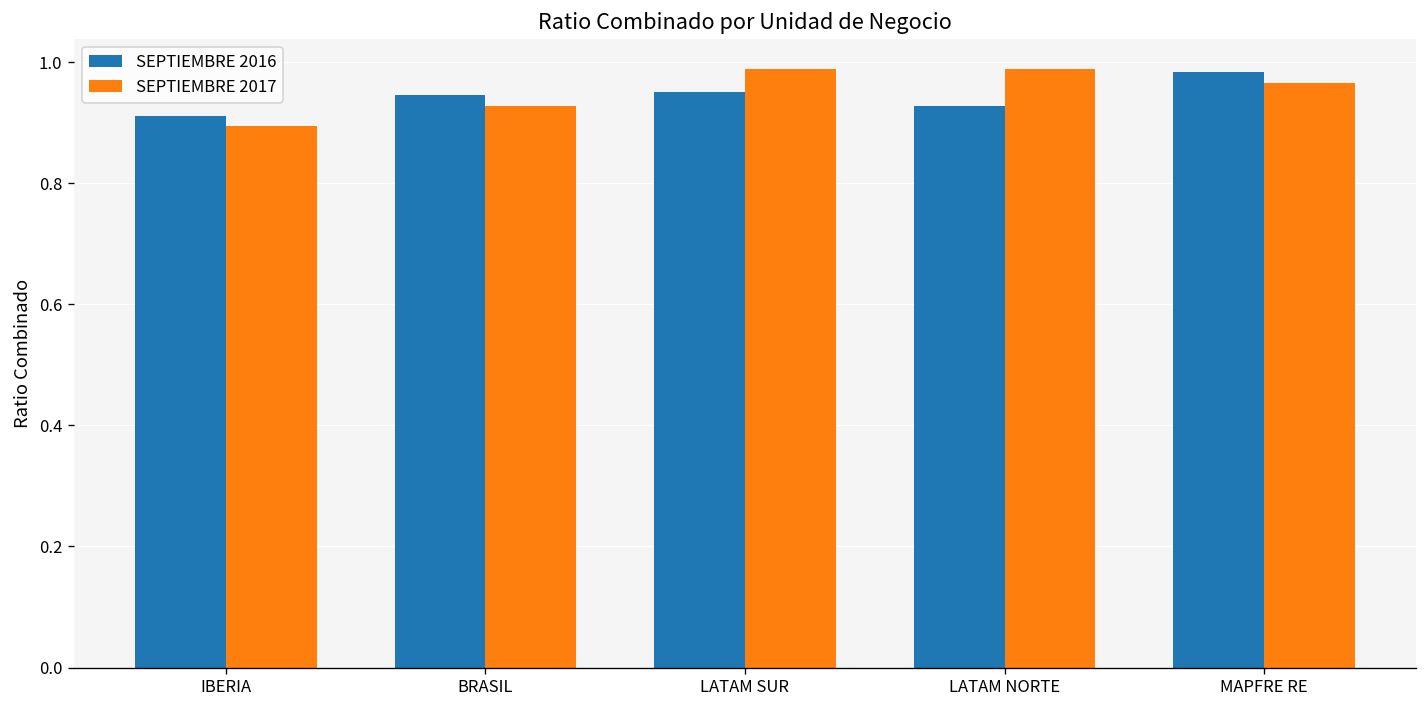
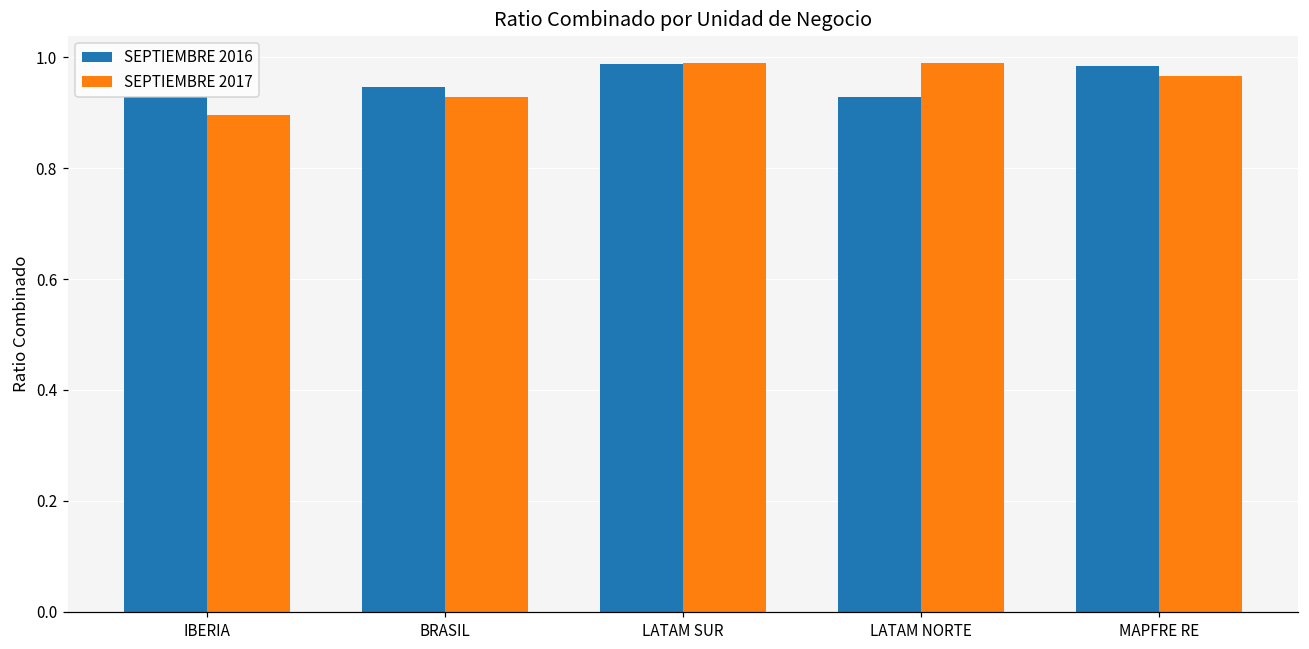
  {
    "SEPTIEMBRE 2016": {
-     "IBERIA": 0.91,
+     "IBERIA": 0.93,
      "BRASIL": 0.95,
-     "LATAM SUR": 0.95,
+     "LATAM SUR": 0.99,
      "LATAM NORTE": 0.93,
      "MAPFRE RE": 0.98
    },
    "SEPTIEMBRE 2017": {
      "IBERIA": 0.89,
      "BRASIL": 0.93,
      "LATAM SUR": 0.99,
      "LATAM NORTE": 0.99,
      "MAPFRE RE": 0.97
    }
  }
